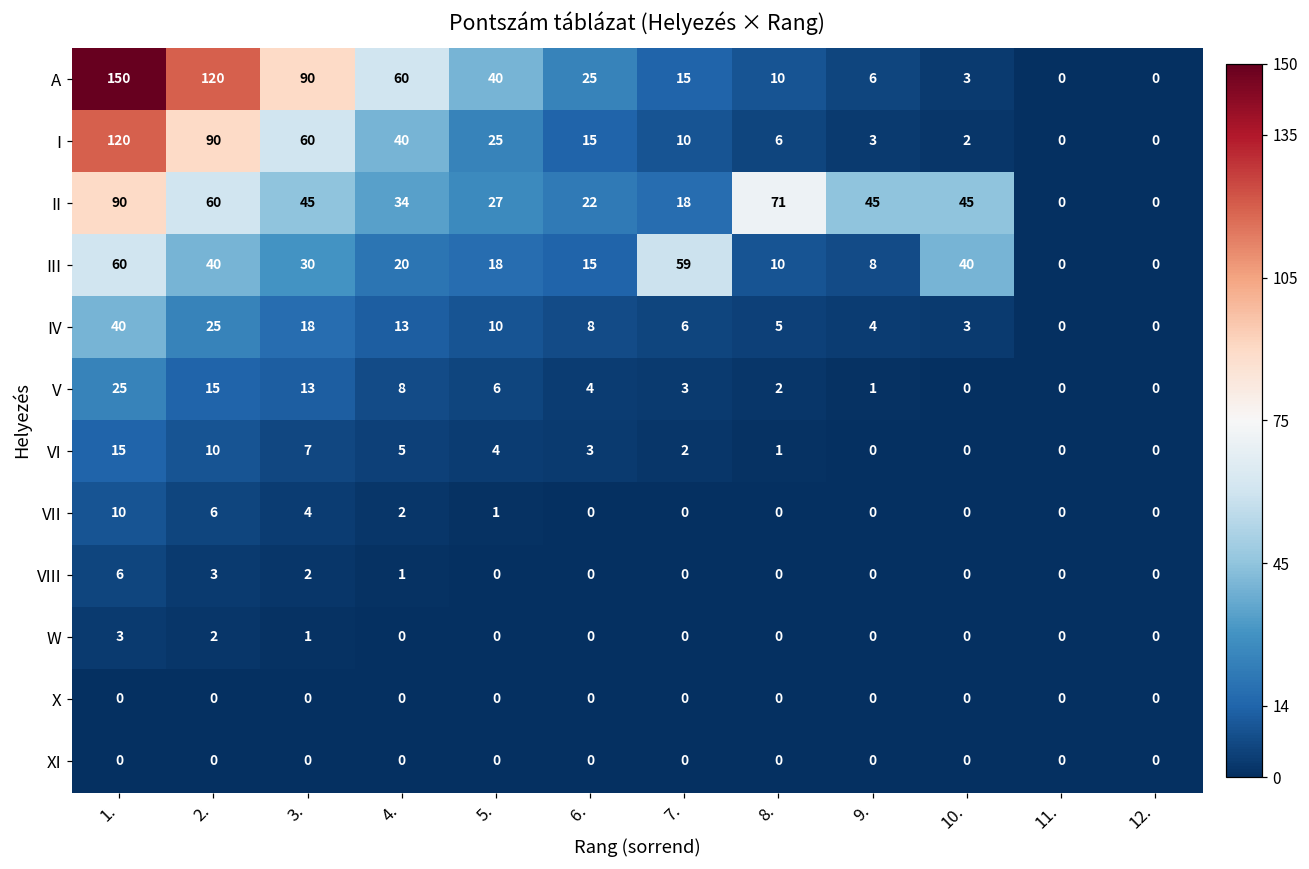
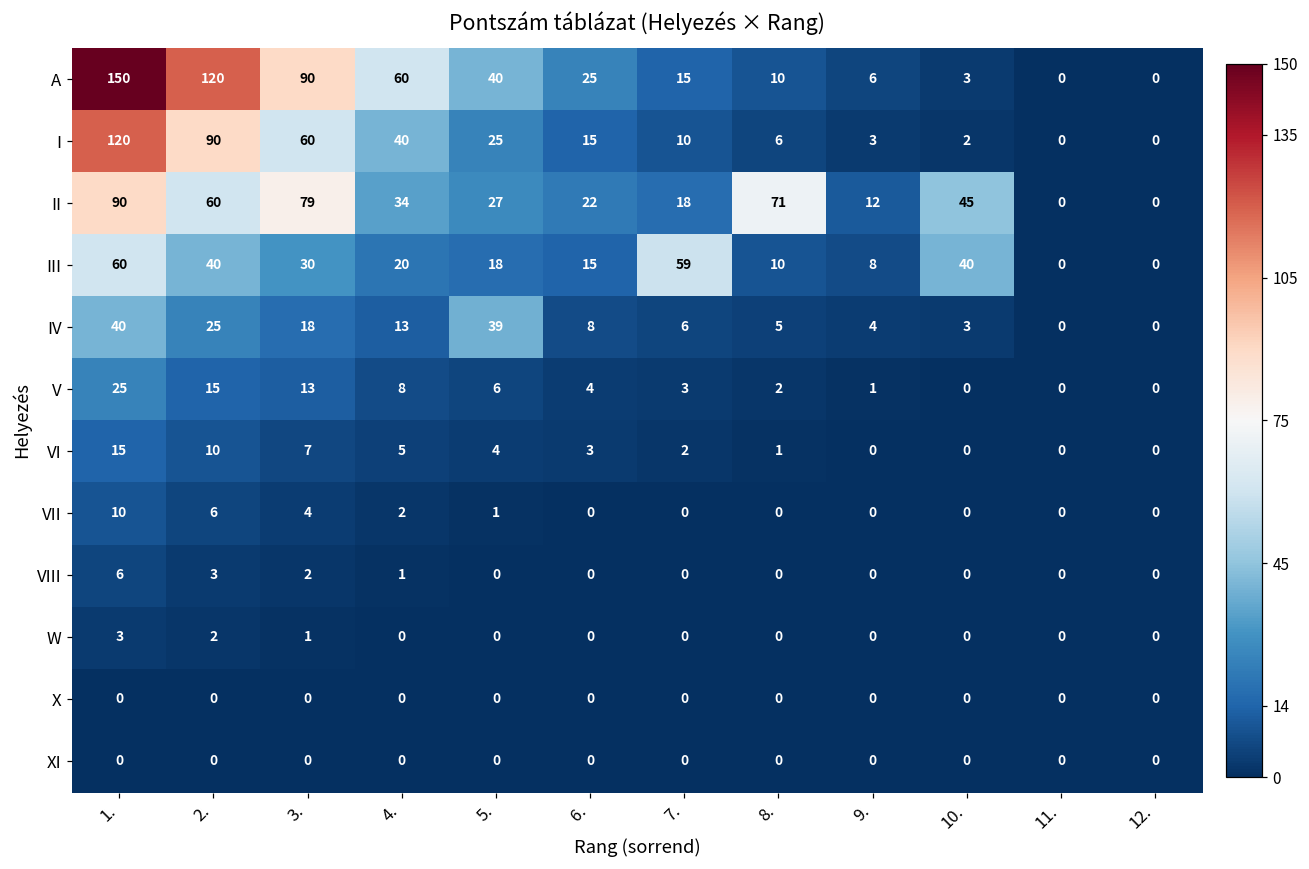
  {
    "A": {
      "1.": 150,
      "2.": 120,
      "3.": 90,
      "4.": 60,
      "5.": 40,
      "6.": 25,
      "7.": 15,
      "8.": 10,
      "9.": 6,
      "10.": 3,
      "11.": 0,
      "12.": 0
    },
    "I": {
      "1.": 120,
      "2.": 90,
      "3.": 60,
      "4.": 40,
      "5.": 25,
      "6.": 15,
      "7.": 10,
      "8.": 6,
      "9.": 3,
      "10.": 2,
      "11.": 0,
      "12.": 0
    },
    "II": {
      "1.": 90,
      "2.": 60,
-     "3.": 45,
+     "3.": 79,
      "4.": 34,
      "5.": 27,
      "6.": 22,
      "7.": 18,
      "8.": 71,
-     "9.": 45,
+     "9.": 12,
      "10.": 45,
      "11.": 0,
      "12.": 0
    },
    "III": {
      "1.": 60,
      "2.": 40,
      "3.": 30,
      "4.": 20,
      "5.": 18,
      "6.": 15,
      "7.": 59,
      "8.": 10,
      "9.": 8,
      "10.": 40,
      "11.": 0,
      "12.": 0
    },
    "IV": {
      "1.": 40,
      "2.": 25,
      "3.": 18,
      "4.": 13,
-     "5.": 10,
+     "5.": 39,
      "6.": 8,
      "7.": 6,
      "8.": 5,
      "9.": 4,
      "10.": 3,
      "11.": 0,
      "12.": 0
    },
    "V": {
      "1.": 25,
      "2.": 15,
      "3.": 13,
      "4.": 8,
      "5.": 6,
      "6.": 4,
      "7.": 3,
      "8.": 2,
      "9.": 1,
      "10.": 0,
      "11.": 0,
      "12.": 0
    },
    "VI": {
      "1.": 15,
      "2.": 10,
      "3.": 7,
      "4.": 5,
      "5.": 4,
      "6.": 3,
      "7.": 2,
      "8.": 1,
      "9.": 0,
      "10.": 0,
      "11.": 0,
      "12.": 0
    },
    "VII": {
      "1.": 10,
      "2.": 6,
      "3.": 4,
      "4.": 2,
      "5.": 1,
      "6.": 0,
      "7.": 0,
      "8.": 0,
      "9.": 0,
      "10.": 0,
      "11.": 0,
      "12.": 0
    },
    "VIII": {
      "1.": 6,
      "2.": 3,
      "3.": 2,
      "4.": 1,
      "5.": 0,
      "6.": 0,
      "7.": 0,
      "8.": 0,
      "9.": 0,
      "10.": 0,
      "11.": 0,
      "12.": 0
    },
    "W": {
      "1.": 3,
      "2.": 2,
      "3.": 1,
      "4.": 0,
      "5.": 0,
      "6.": 0,
      "7.": 0,
      "8.": 0,
      "9.": 0,
      "10.": 0,
      "11.": 0,
      "12.": 0
    },
    "X": {
      "1.": 0,
      "2.": 0,
      "3.": 0,
      "4.": 0,
      "5.": 0,
      "6.": 0,
      "7.": 0,
      "8.": 0,
      "9.": 0,
      "10.": 0,
      "11.": 0,
      "12.": 0
    },
    "XI": {
      "1.": 0,
      "2.": 0,
      "3.": 0,
      "4.": 0,
      "5.": 0,
      "6.": 0,
      "7.": 0,
      "8.": 0,
      "9.": 0,
      "10.": 0,
      "11.": 0,
      "12.": 0
    }
  }
